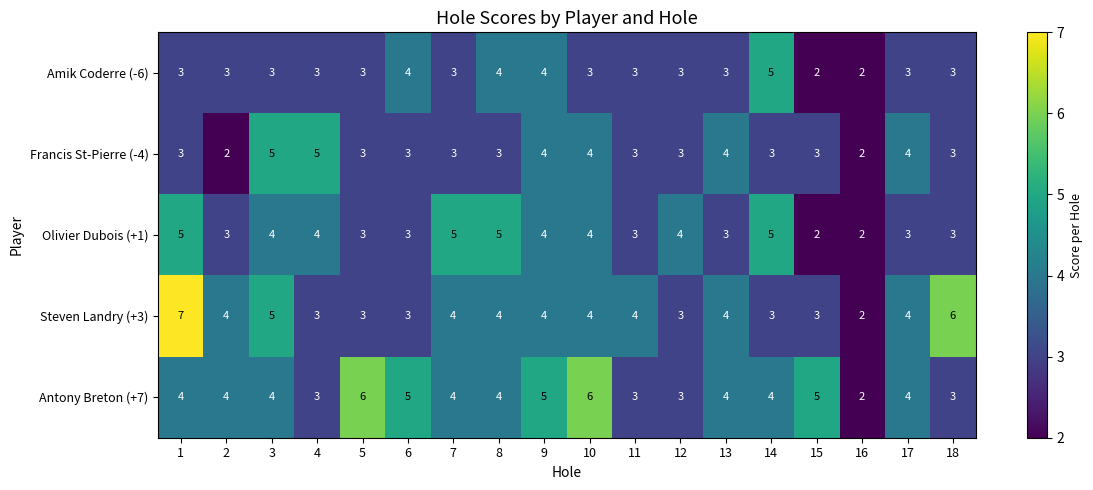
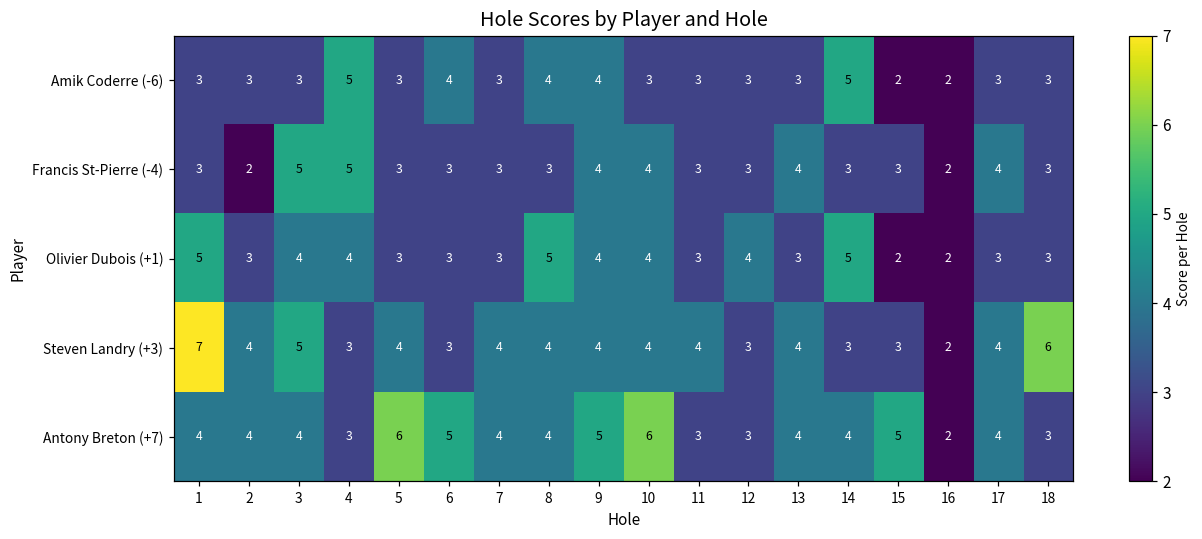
  {
    "Amik Coderre (-6)": {
      "1": 3,
      "2": 3,
      "3": 3,
-     "4": 3,
+     "4": 5,
      "5": 3,
      "6": 4,
      "7": 3,
      "8": 4,
      "9": 4,
      "10": 3,
      "11": 3,
      "12": 3,
      "13": 3,
      "14": 5,
      "15": 2,
      "16": 2,
      "17": 3,
      "18": 3
    },
    "Francis St-Pierre (-4)": {
      "1": 3,
      "2": 2,
      "3": 5,
      "4": 5,
      "5": 3,
      "6": 3,
      "7": 3,
      "8": 3,
      "9": 4,
      "10": 4,
      "11": 3,
      "12": 3,
      "13": 4,
      "14": 3,
      "15": 3,
      "16": 2,
      "17": 4,
      "18": 3
    },
    "Olivier Dubois (+1)": {
      "1": 5,
      "2": 3,
      "3": 4,
      "4": 4,
      "5": 3,
      "6": 3,
-     "7": 5,
+     "7": 3,
      "8": 5,
      "9": 4,
      "10": 4,
      "11": 3,
      "12": 4,
      "13": 3,
      "14": 5,
      "15": 2,
      "16": 2,
      "17": 3,
      "18": 3
    },
    "Steven Landry (+3)": {
      "1": 7,
      "2": 4,
      "3": 5,
      "4": 3,
-     "5": 3,
+     "5": 4,
      "6": 3,
      "7": 4,
      "8": 4,
      "9": 4,
      "10": 4,
      "11": 4,
      "12": 3,
      "13": 4,
      "14": 3,
      "15": 3,
      "16": 2,
      "17": 4,
      "18": 6
    },
    "Antony Breton (+7)": {
      "1": 4,
      "2": 4,
      "3": 4,
      "4": 3,
      "5": 6,
      "6": 5,
      "7": 4,
      "8": 4,
      "9": 5,
      "10": 6,
      "11": 3,
      "12": 3,
      "13": 4,
      "14": 4,
      "15": 5,
      "16": 2,
      "17": 4,
      "18": 3
    }
  }
